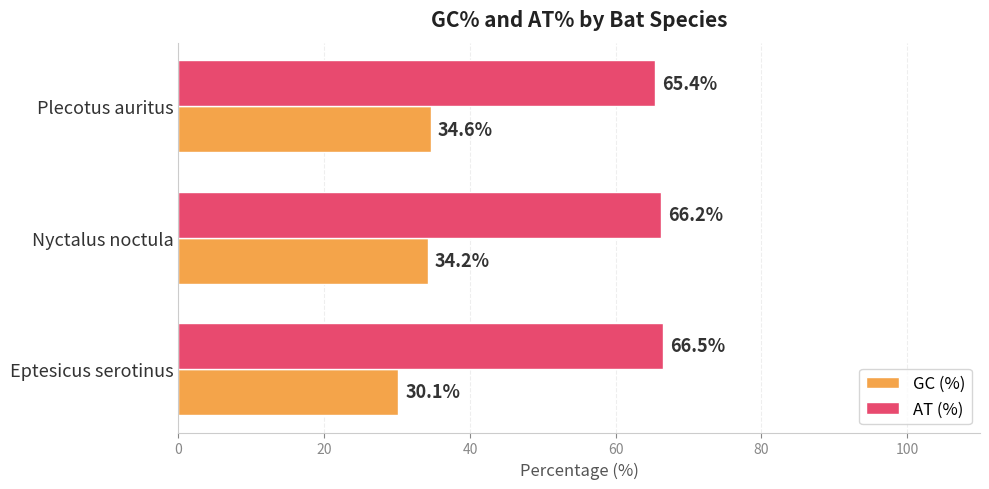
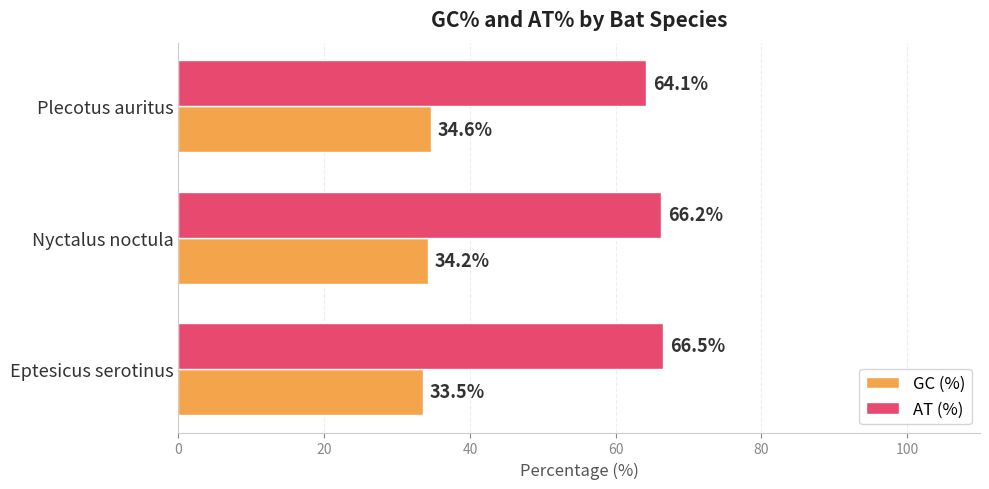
  {
    "GC (%)": {
      "Plecotus auritus": "34.6%",
      "Nyctalus noctula": "34.2%",
-     "Eptesicus serotinus": "30.1%"
+     "Eptesicus serotinus": "33.5%"
    },
    "AT (%)": {
-     "Plecotus auritus": "65.4%",
+     "Plecotus auritus": "64.1%",
      "Nyctalus noctula": "66.2%",
      "Eptesicus serotinus": "66.5%"
    }
  }
